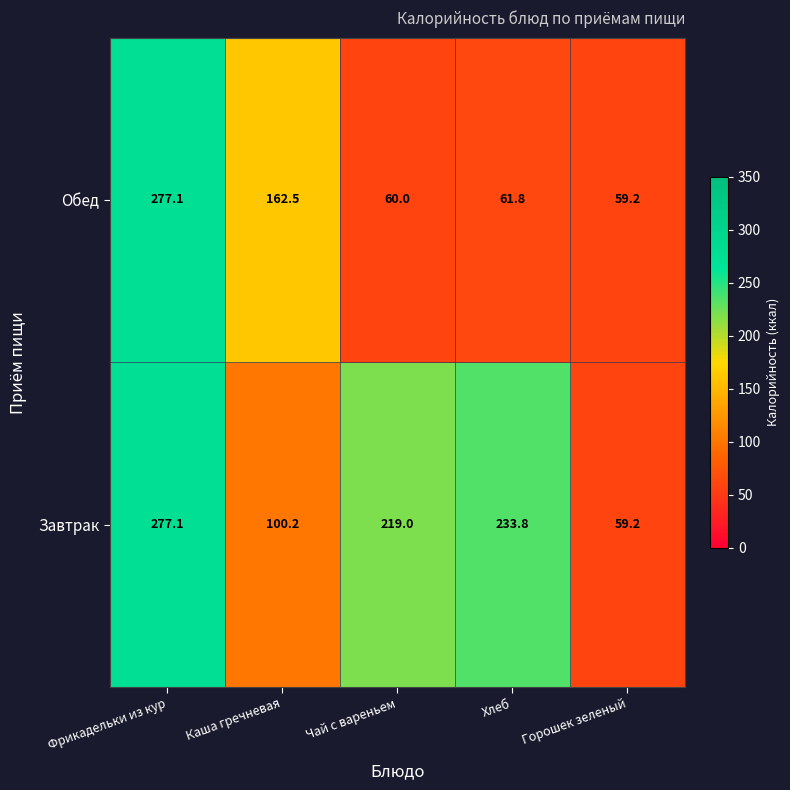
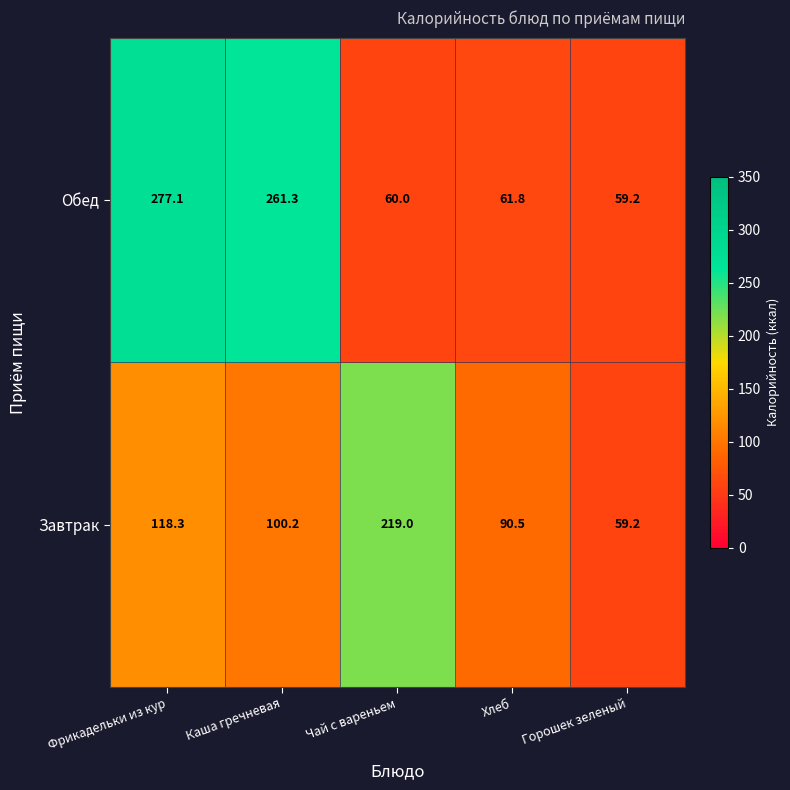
  {
    "Обед": {
      "Фрикадельки из кур": 277.1,
-     "Каша гречневая": 162.5,
+     "Каша гречневая": 261.3,
      "Чай с вареньем": 60.0,
      "Хлеб": 61.8,
      "Горошек зеленый": 59.2
    },
    "Завтрак": {
-     "Фрикадельки из кур": 277.1,
+     "Фрикадельки из кур": 118.3,
      "Каша гречневая": 100.2,
      "Чай с вареньем": 219.0,
-     "Хлеб": 233.8,
+     "Хлеб": 90.5,
      "Горошек зеленый": 59.2
    }
  }
